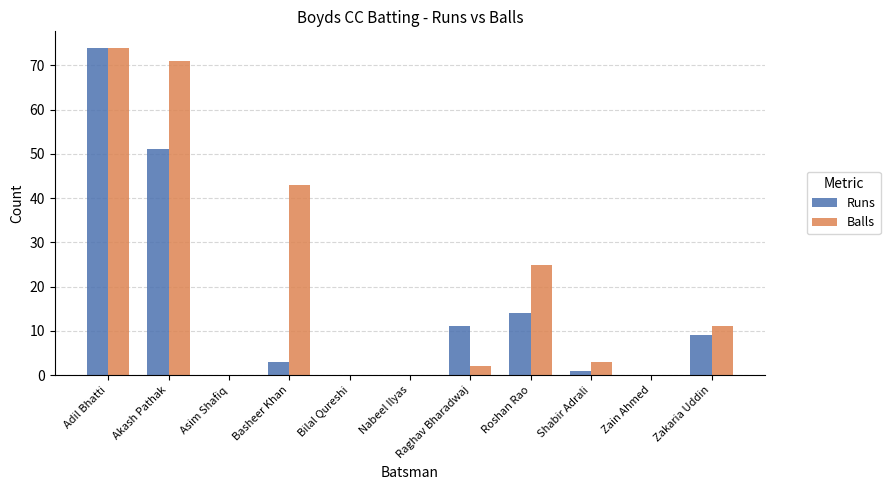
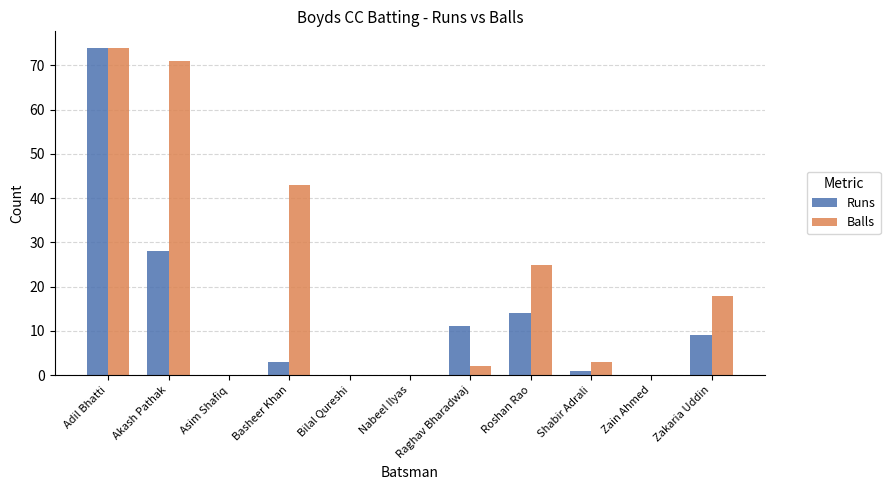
  {
    "Runs": {
      "Adil Bhatti": 74,
-     "Akash Pathak": 51,
+     "Akash Pathak": 28,
      "Asim Shafiq": 0,
      "Basheer Khan": 3,
      "Bilal Qureshi": 0,
      "Nabeel Ilyas": 0,
      "Raghav Bharadwaj": 11,
      "Roshan Rao": 14,
      "Shabir Adrali": 1,
      "Zain Ahmed": 0,
      "Zakaria Uddin": 9
    },
    "Balls": {
      "Adil Bhatti": 74,
      "Akash Pathak": 71,
      "Asim Shafiq": 0,
      "Basheer Khan": 43,
      "Bilal Qureshi": 0,
      "Nabeel Ilyas": 0,
      "Raghav Bharadwaj": 2,
      "Roshan Rao": 25,
      "Shabir Adrali": 3,
      "Zain Ahmed": 0,
-     "Zakaria Uddin": 11
+     "Zakaria Uddin": 18
    }
  }
